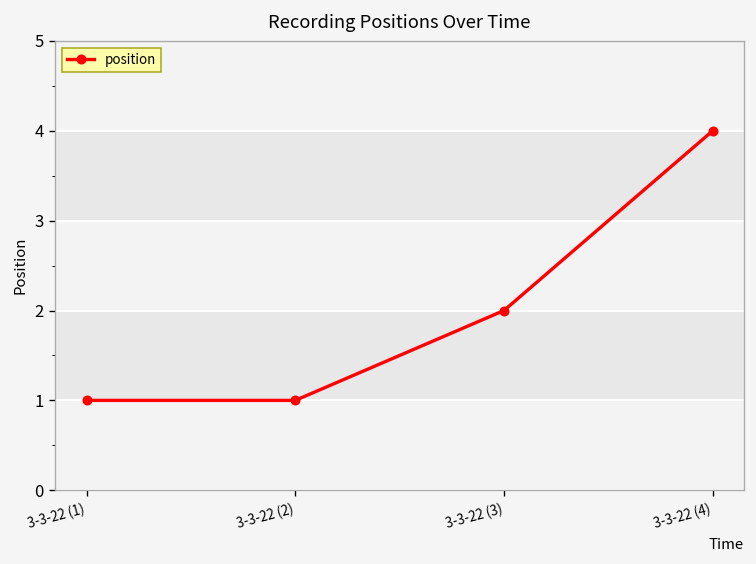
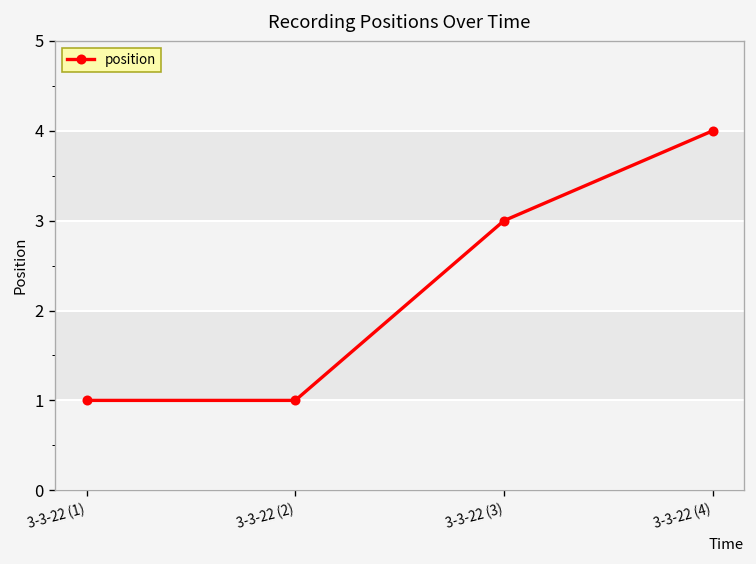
  {
    "3-3-22 (1)": 1,
    "3-3-22 (2)": 1,
-   "3-3-22 (3)": 2,
+   "3-3-22 (3)": 3,
    "3-3-22 (4)": 4
  }
